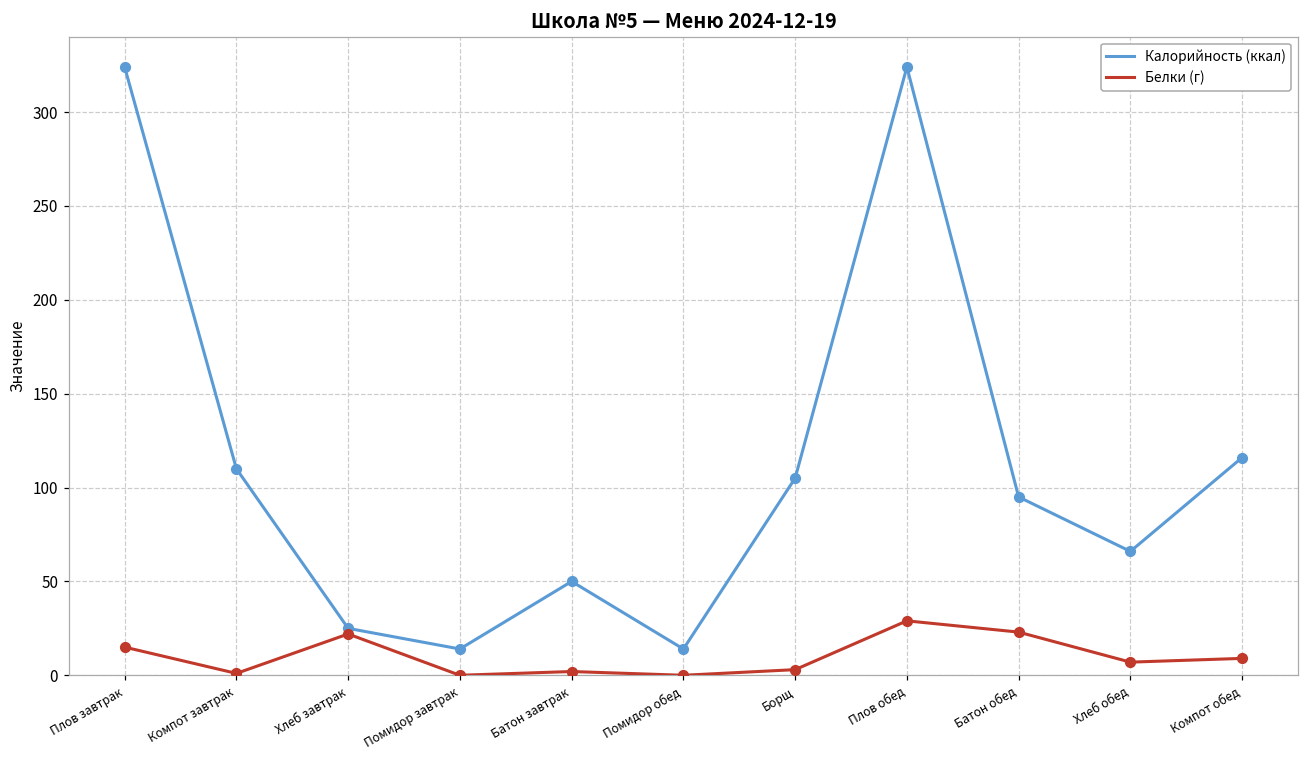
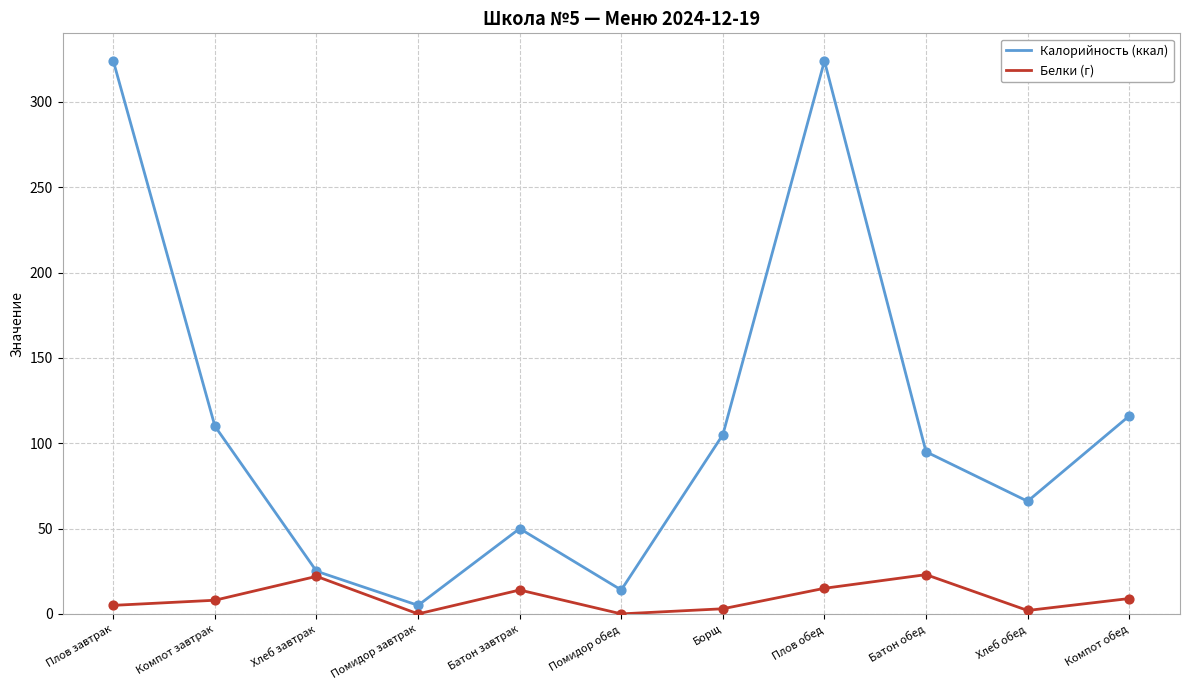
  {
    "Калорийность (ккал)": {
      "Плов завтрак": 324,
      "Компот завтрак": 110,
      "Хлеб завтрак": 25,
-     "Помидор завтрак": 14,
+     "Помидор завтрак": 5,
      "Батон завтрак": 50,
      "Помидор обед": 14,
      "Борщ": 105,
      "Плов обед": 324,
      "Батон обед": 95,
      "Хлеб обед": 66,
      "Компот обед": 116
    },
    "Белки (г)": {
-     "Плов завтрак": 15,
-     "Компот завтрак": 1,
+     "Плов завтрак": 5,
+     "Компот завтрак": 8,
      "Хлеб завтрак": 22,
      "Помидор завтрак": 0,
-     "Батон завтрак": 2,
+     "Батон завтрак": 14,
      "Помидор обед": 0,
      "Борщ": 3,
-     "Плов обед": 29,
+     "Плов обед": 15,
      "Батон обед": 23,
-     "Хлеб обед": 7,
+     "Хлеб обед": 2,
      "Компот обед": 9
    }
  }
